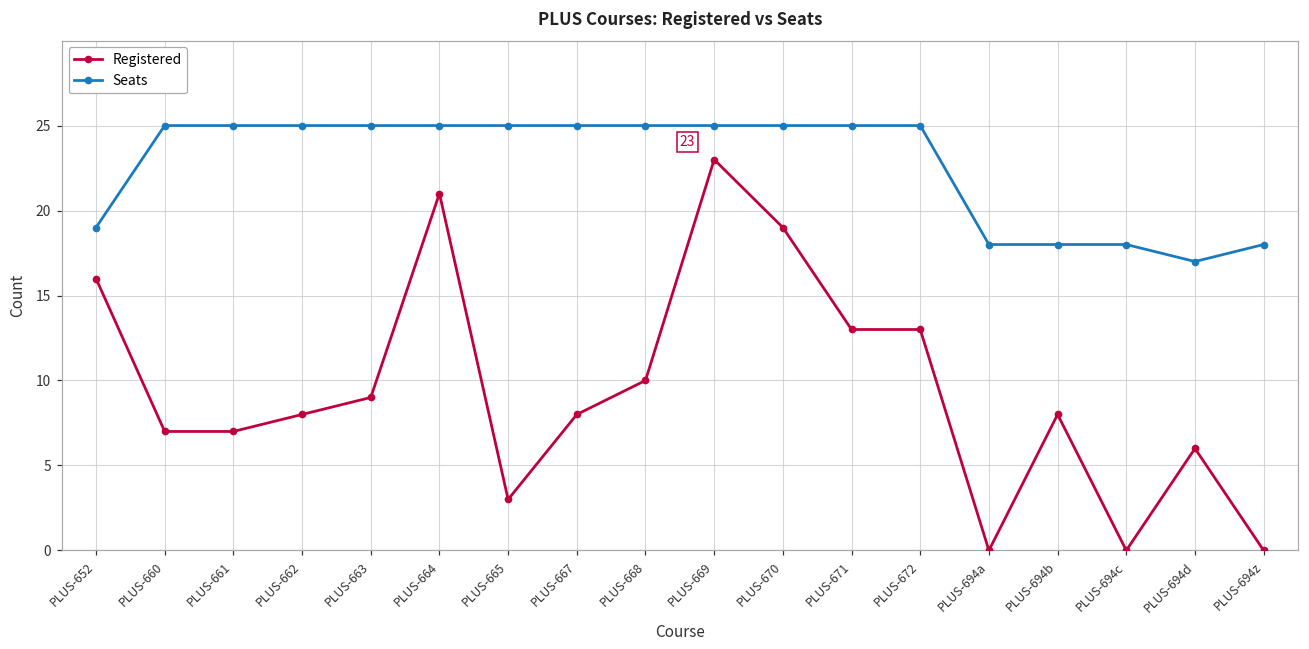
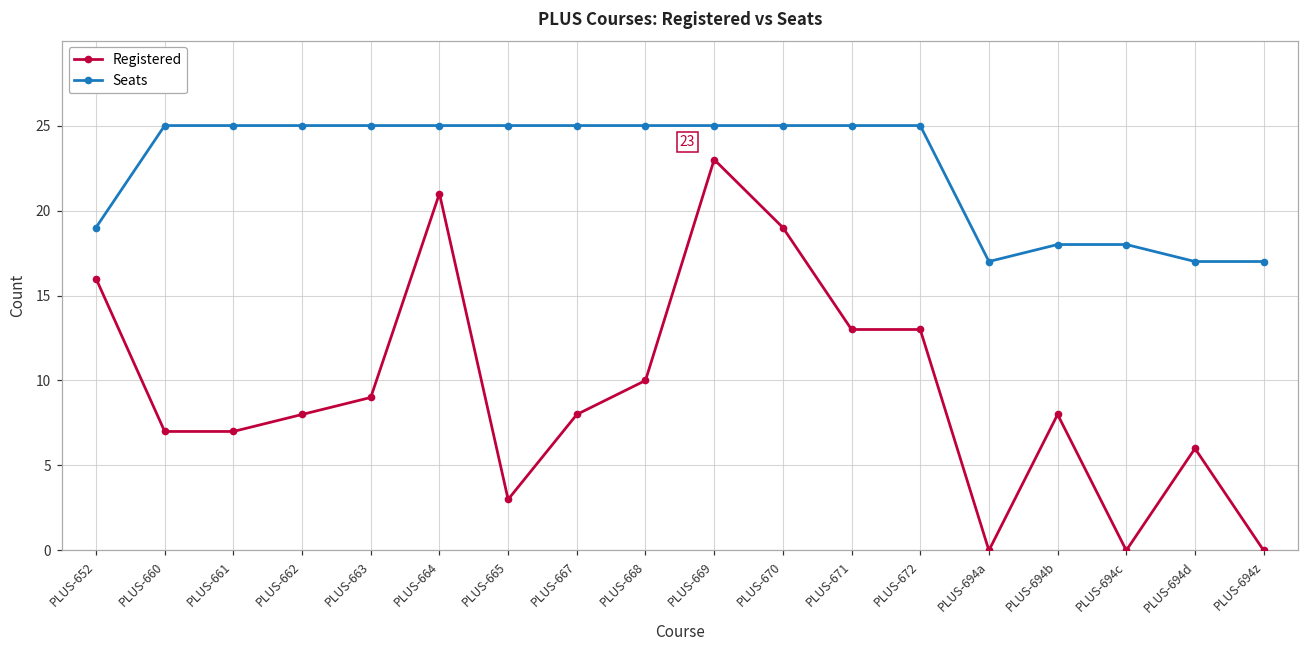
  {
    "Registered": {
      "PLUS-652": 16,
      "PLUS-660": 7,
      "PLUS-661": 7,
      "PLUS-662": 8,
      "PLUS-663": 9,
      "PLUS-664": 21,
      "PLUS-665": 3,
      "PLUS-667": 8,
      "PLUS-668": 10,
      "PLUS-670": 19,
      "PLUS-671": 13,
      "PLUS-672": 13,
      "PLUS-694a": 0,
      "PLUS-694b": 8,
      "PLUS-694c": 0,
      "PLUS-694d": 6,
      "PLUS-694z": 0
    },
    "Seats": {
      "PLUS-652": 19,
      "PLUS-660": 25,
      "PLUS-661": 25,
      "PLUS-662": 25,
      "PLUS-663": 25,
      "PLUS-664": 25,
      "PLUS-665": 25,
      "PLUS-667": 25,
      "PLUS-668": 25,
      "PLUS-670": 25,
      "PLUS-671": 25,
      "PLUS-672": 25,
-     "PLUS-694a": 18,
+     "PLUS-694a": 17,
      "PLUS-694b": 18,
      "PLUS-694c": 18,
      "PLUS-694d": 17,
-     "PLUS-694z": 18
+     "PLUS-694z": 17
    }
  }
